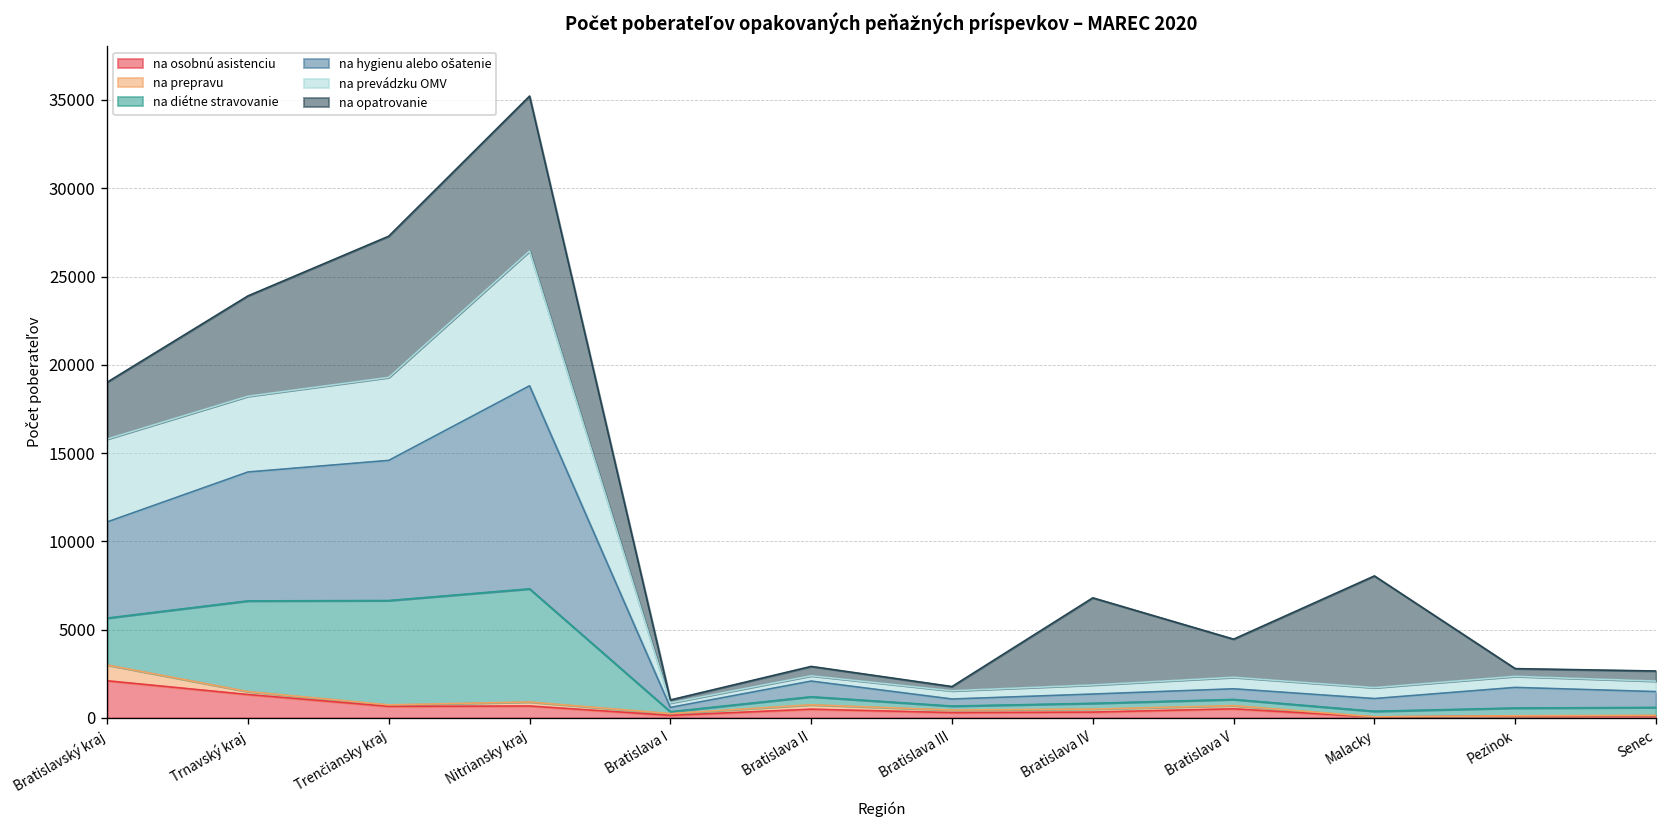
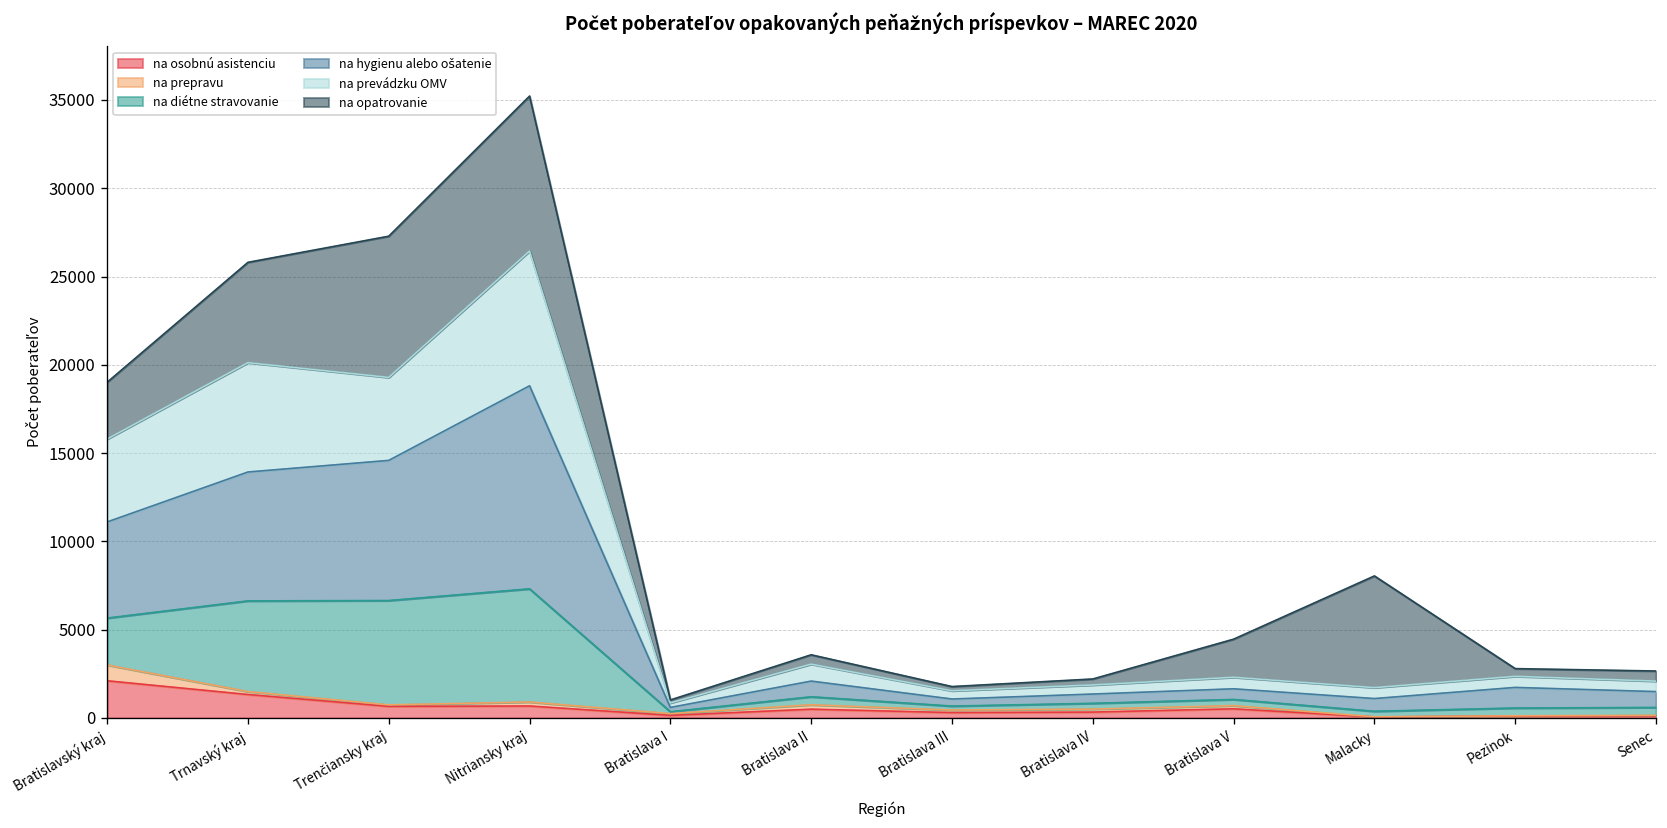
  {
    "na osobnú asistenciu": {
      "Bratislavský kraj": 2100,
      "Nitriansky kraj": 700,
      "Bratislava II": 500,
      "Bratislava V": 500
    },
    "na prepravu": {
      "Bratislavský kraj": 900,
      "Nitriansky kraj": 200,
      "Bratislava II": 200,
      "Bratislava V": 200
    },
    "na prevádzku OMV": {
      "Bratislavský kraj": 4700,
-     "Trnavský kraj": 4300,
+     "Trnavský kraj": 6200,
      "Trenčiansky kraj": 4700,
      "Nitriansky kraj": 7600,
-     "Bratislava II": 300,
+     "Bratislava II": 1000,
      "Bratislava III": 500,
      "Bratislava IV": 500,
      "Bratislava V": 700,
      "Malacky": 600,
      "Pezinok": 600,
      "Senec": 600
    },
    "na opatrovanie": {
      "Bratislavský kraj": 3200,
      "Trnavský kraj": 5700,
      "Trenčiansky kraj": 8000,
      "Nitriansky kraj": 8800,
      "Bratislava II": 500,
      "Bratislava III": 200,
-     "Bratislava IV": 4900,
+     "Bratislava IV": 300,
      "Bratislava V": 2200,
      "Malacky": 6300,
      "Pezinok": 400,
      "Senec": 600
    }
  }
